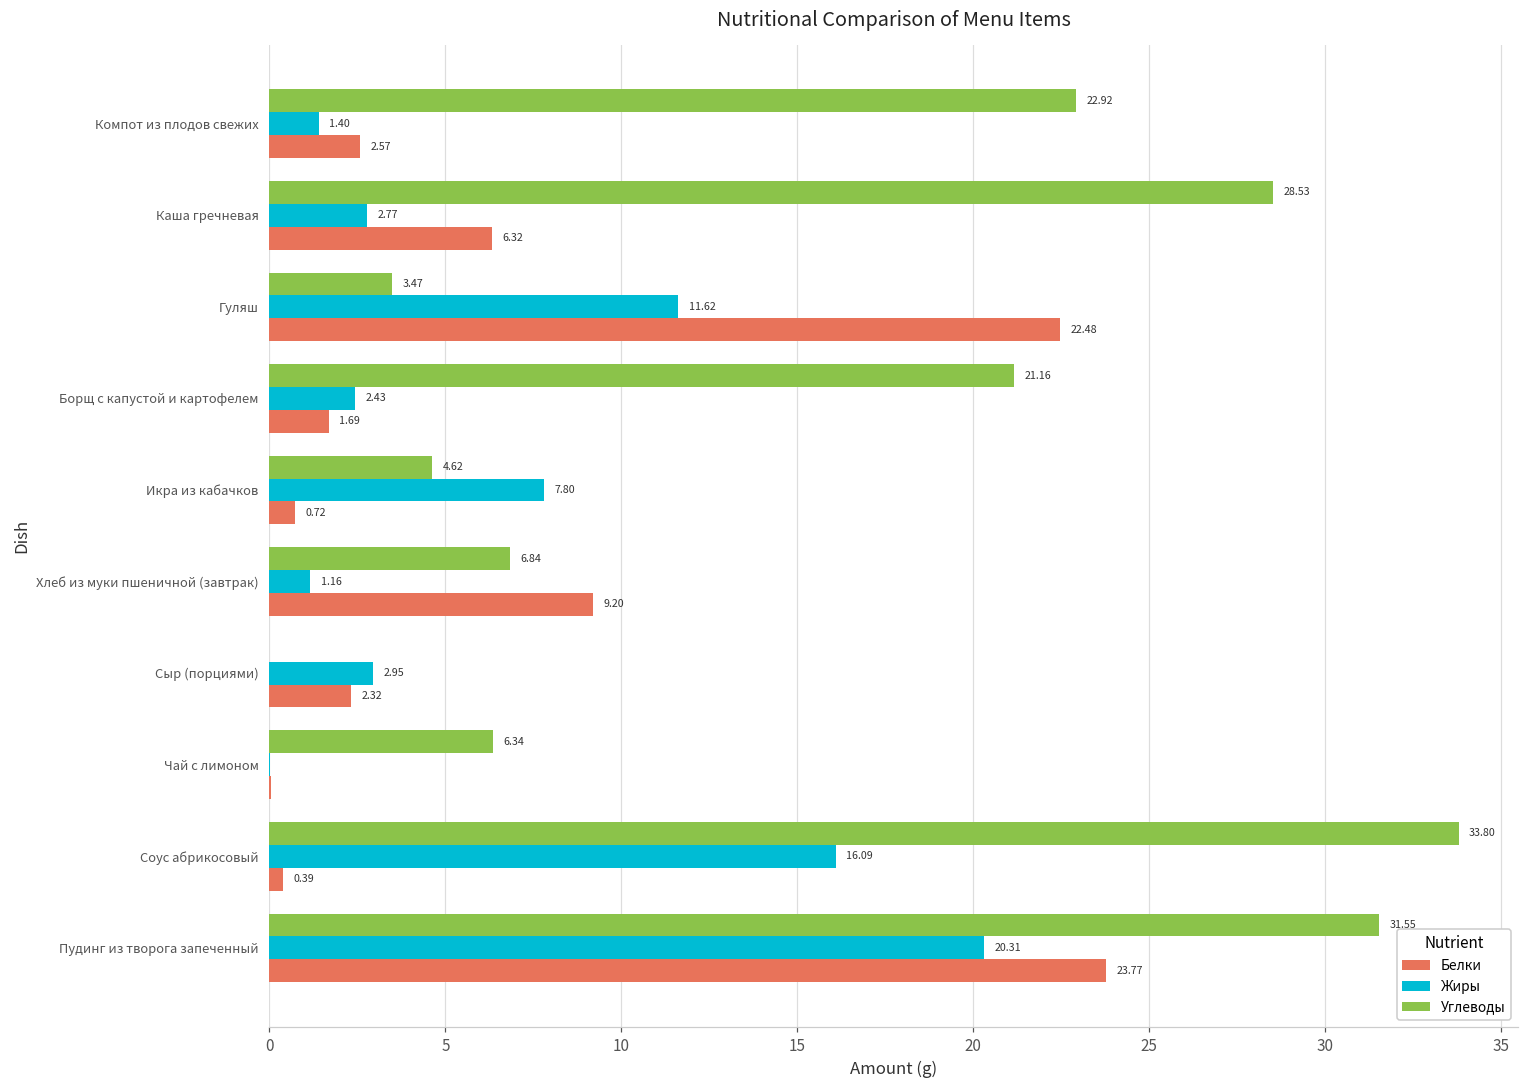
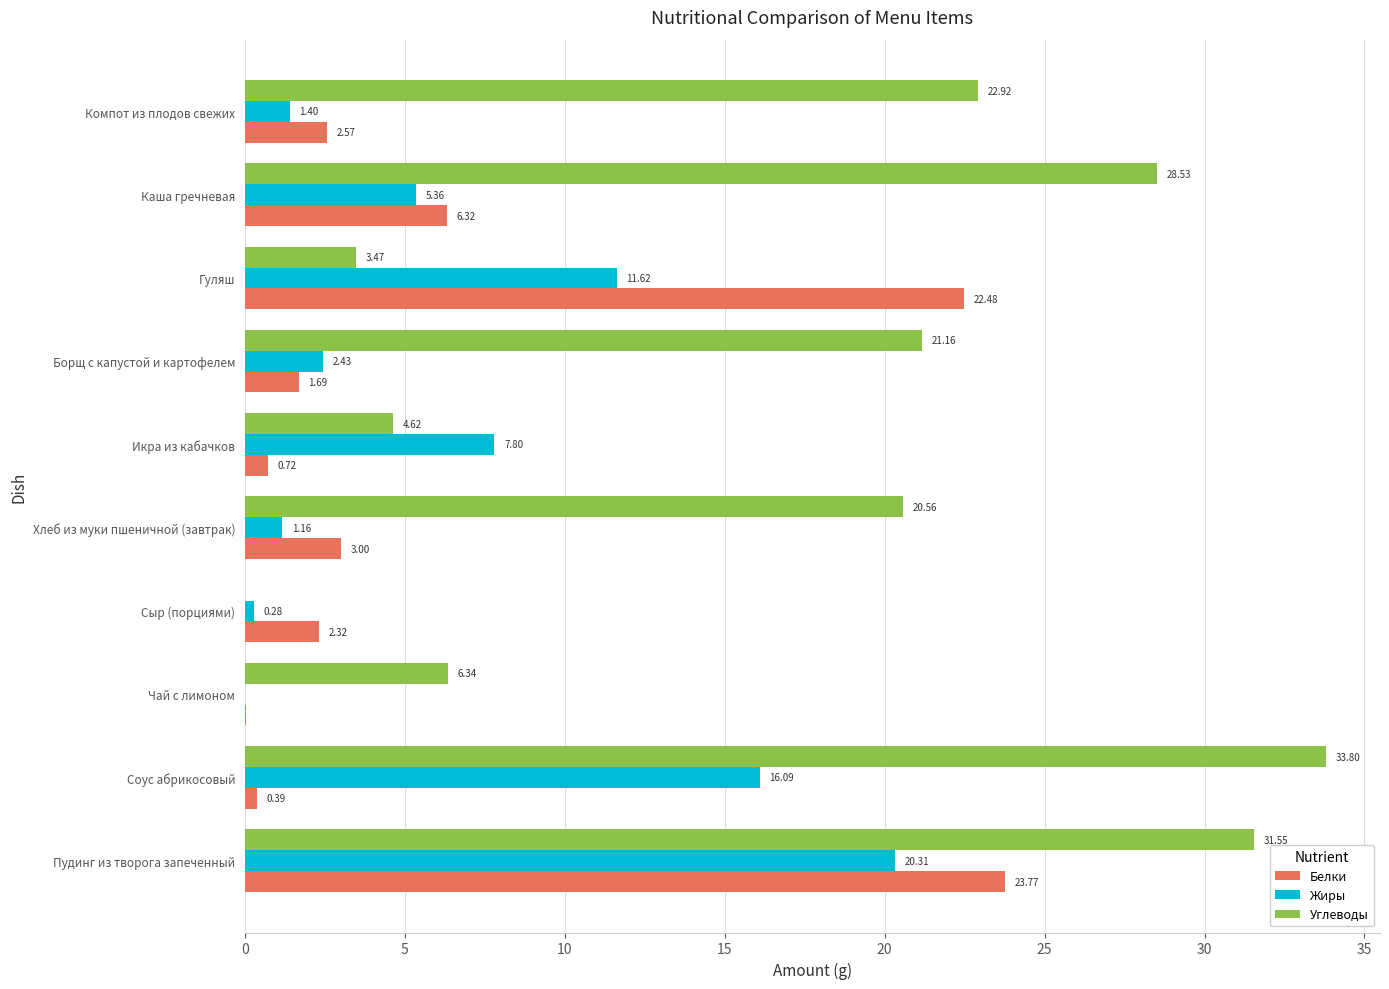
  {
    "Белки": {
      "Компот из плодов свежих": 2.57,
      "Каша гречневая": 6.32,
      "Гуляш": 22.48,
      "Борщ с капустой и картофелем": 1.69,
      "Икра из кабачков": 0.72,
-     "Хлеб из муки пшеничной (завтрак)": 9.20,
+     "Хлеб из муки пшеничной (завтрак)": 3.00,
      "Сыр (порциями)": 2.32,
      "Соус абрикосовый": 0.39,
      "Пудинг из творога запеченный": 23.77
    },
    "Жиры": {
      "Компот из плодов свежих": 1.40,
-     "Каша гречневая": 2.77,
+     "Каша гречневая": 5.36,
      "Гуляш": 11.62,
      "Борщ с капустой и картофелем": 2.43,
      "Икра из кабачков": 7.80,
      "Хлеб из муки пшеничной (завтрак)": 1.16,
-     "Сыр (порциями)": 2.95,
+     "Сыр (порциями)": 0.28,
      "Соус абрикосовый": 16.09,
      "Пудинг из творога запеченный": 20.31
    },
    "Углеводы": {
      "Компот из плодов свежих": 22.92,
      "Каша гречневая": 28.53,
      "Гуляш": 3.47,
      "Борщ с капустой и картофелем": 21.16,
      "Икра из кабачков": 4.62,
-     "Хлеб из муки пшеничной (завтрак)": 6.84,
+     "Хлеб из муки пшеничной (завтрак)": 20.56,
      "Чай с лимоном": 6.34,
      "Соус абрикосовый": 33.80
    }
  }
